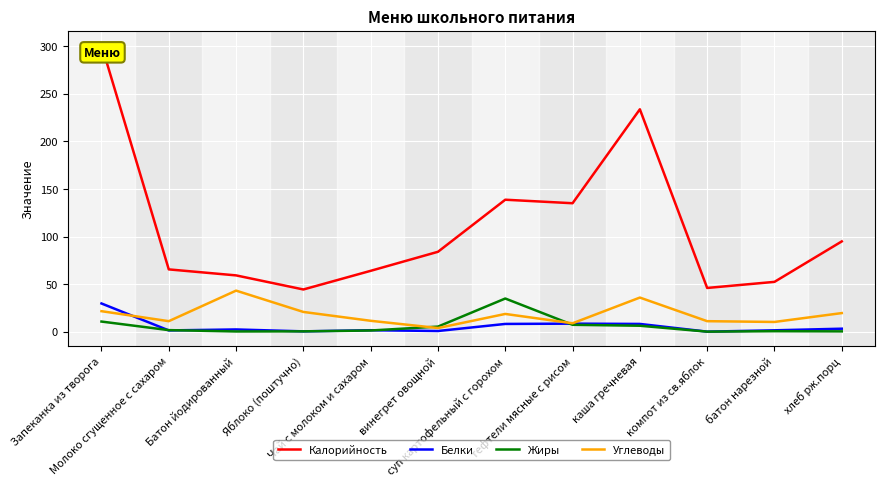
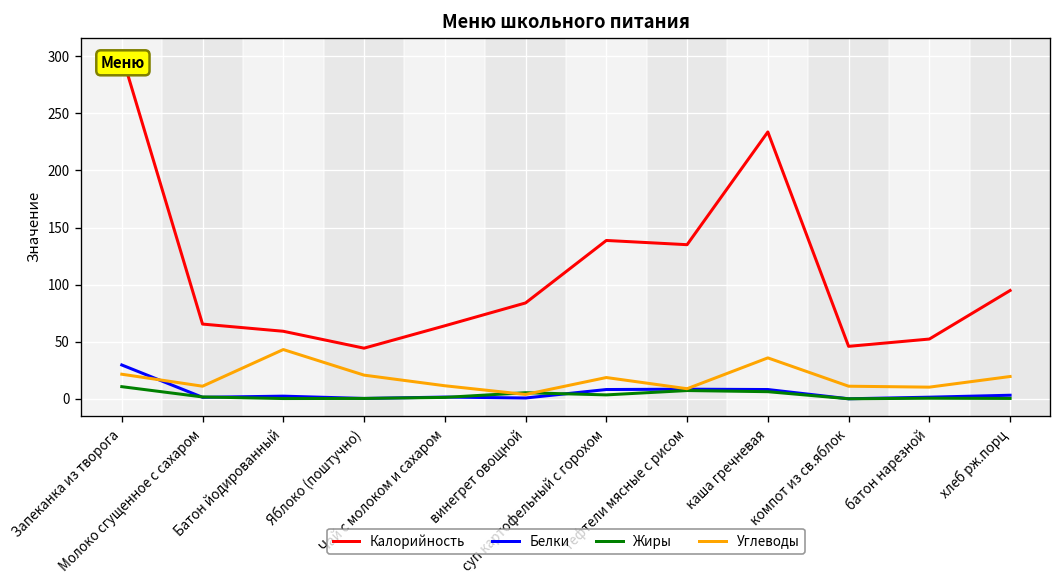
  {
    "Калорийность": {
      "Молоко сгущенное с сахаром": 70,
      "Батон йодированный": 60,
      "Яблоко (поштучно)": 40,
      "Чай с молоком и сахаром": 60,
      "винегрет овощной": 80,
      "суп картофельный с горохом": 140,
      "тефтели мясные с рисом": 140,
      "каша гречневая": 230,
      "компот из св.яблок": 50,
      "батон нарезной": 50,
      "хлеб рж.порц": 90
    },
    "Белки": {
      "Запеканка из творога": 30,
      "винегрет овощной": 0,
      "суп картофельный с горохом": 10,
      "хлеб рж.порц": 0
    },
    "Жиры": {
      "Запеканка из творога": 10,
-     "суп картофельный с горохом": 30,
+     "суп картофельный с горохом": 0,
      "хлеб рж.порц": 0
    },
    "Углеводы": {
      "Запеканка из творога": 20,
      "Молоко сгущенное с сахаром": 10,
      "Батон йодированный": 40,
      "Яблоко (поштучно)": 20,
      "Чай с молоком и сахаром": 10,
      "суп картофельный с горохом": 20,
      "каша гречневая": 40,
      "компот из св.яблок": 10,
      "батон нарезной": 10,
      "хлеб рж.порц": 20
    }
  }
